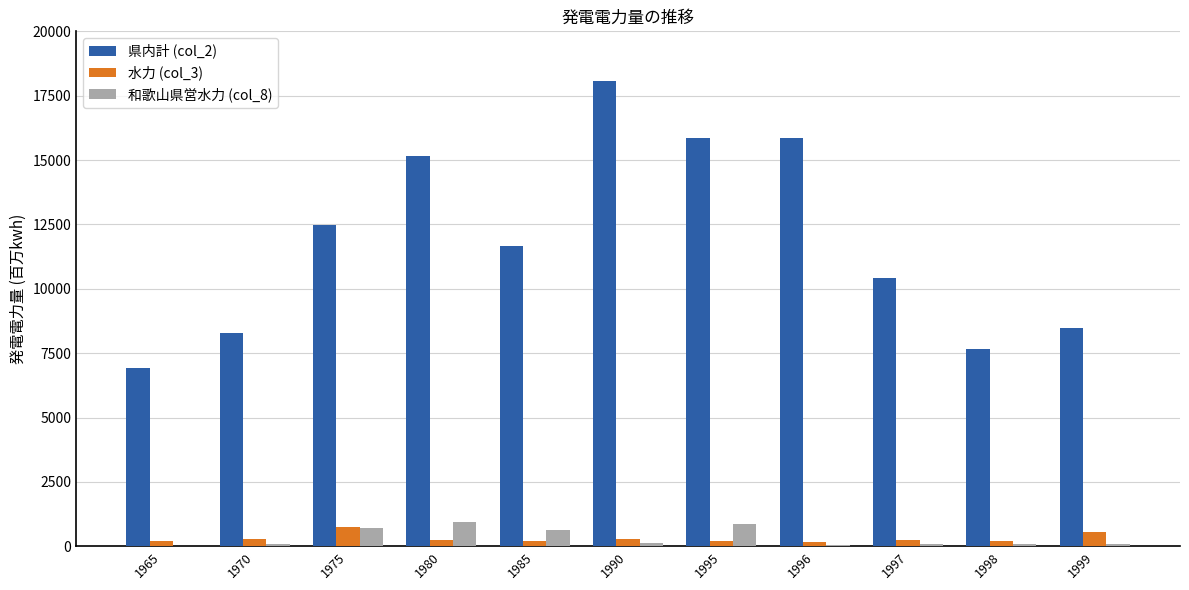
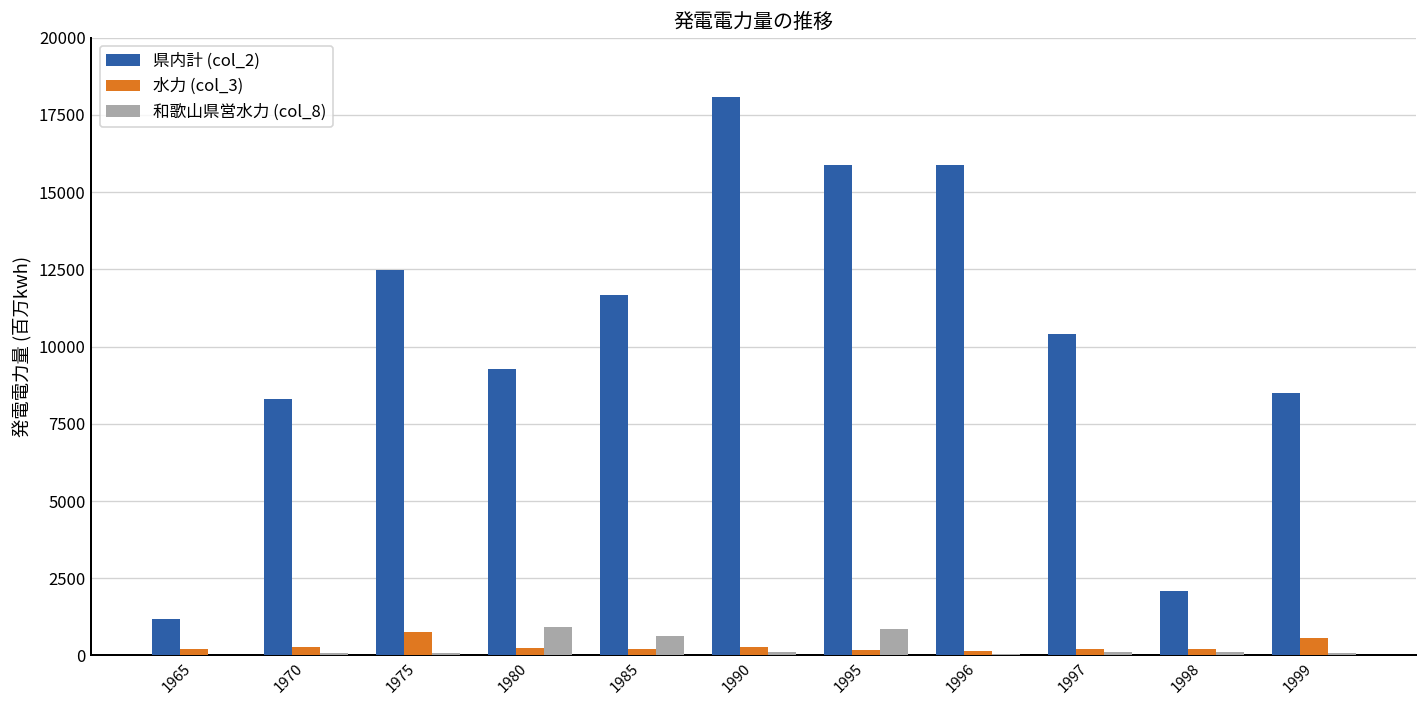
  {
    "県内計 (col_2)": {
-     "1965": 6900,
+     "1965": 1200,
      "1970": 8300,
      "1975": 12500,
-     "1980": 15100,
+     "1980": 9300,
      "1985": 11700,
      "1990": 18100,
      "1995": 15900,
      "1996": 15900,
      "1997": 10400,
-     "1998": 7700,
+     "1998": 2100,
      "1999": 8500
    },
    "水力 (col_3)": {
      "1965": 200,
      "1970": 300,
      "1975": 800,
      "1980": 300,
      "1985": 200,
      "1990": 300,
      "1995": 200,
      "1996": 200,
      "1997": 200,
      "1998": 200,
      "1999": 600
    },
    "和歌山県営水力 (col_8)": {
-     "1975": 700,
+     "1975": 100,
      "1980": 900,
      "1985": 600,
      "1990": 100,
      "1995": 900,
      "1997": 100,
      "1998": 100
    }
  }
